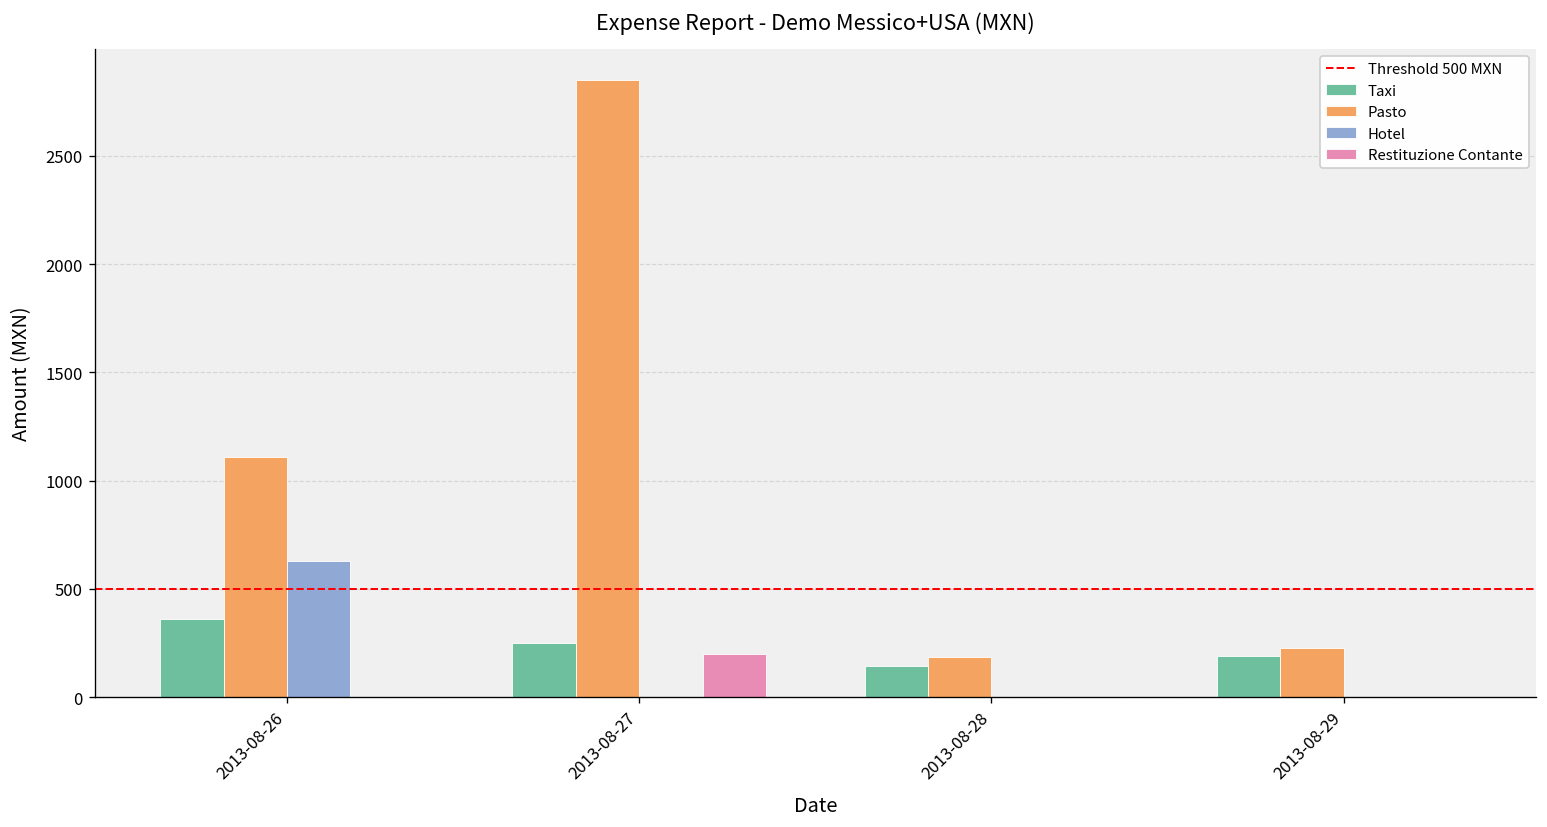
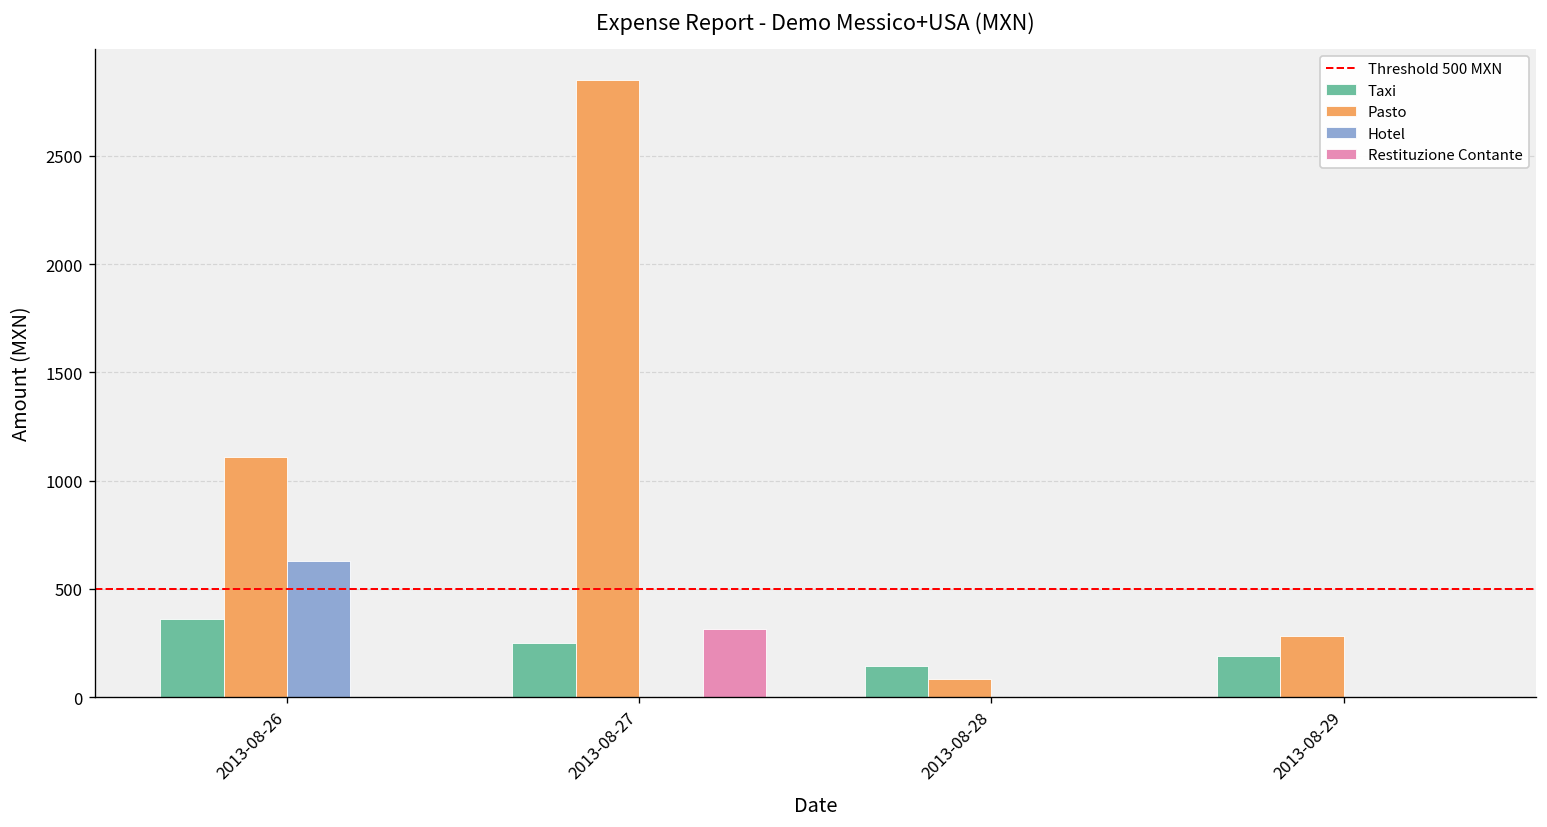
  {
    "Taxi": {
      "2013-08-26": 360,
      "2013-08-27": 250,
      "2013-08-28": 140,
      "2013-08-29": 190
    },
    "Pasto": {
      "2013-08-26": 1110,
      "2013-08-27": 2850,
-     "2013-08-28": 190,
-     "2013-08-29": 230
+     "2013-08-28": 80,
+     "2013-08-29": 280
    },
    "Hotel": {
      "2013-08-26": 630,
      "2013-08-27": 0,
      "2013-08-28": 0,
      "2013-08-29": 0
    },
    "Restituzione Contante": {
      "2013-08-26": 0,
-     "2013-08-27": 200,
+     "2013-08-27": 310,
      "2013-08-28": 0,
      "2013-08-29": 0
    }
  }
